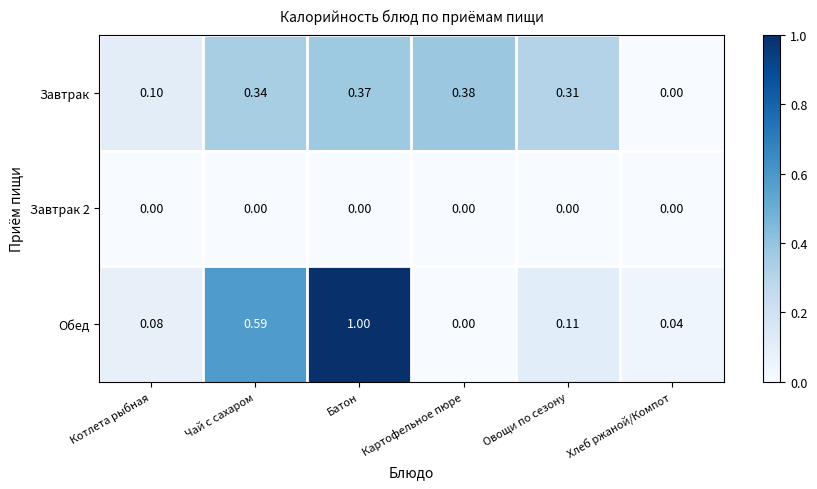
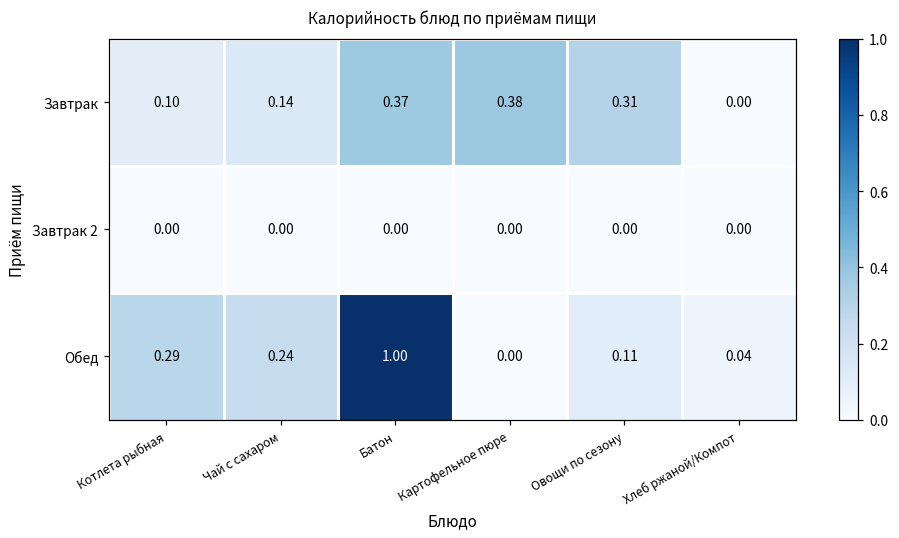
  {
    "Завтрак": {
      "Котлета рыбная": 0.10,
-     "Чай с сахаром": 0.34,
+     "Чай с сахаром": 0.14,
      "Батон": 0.37,
      "Картофельное пюре": 0.38,
      "Овощи по сезону": 0.31,
      "Хлеб ржаной/Компот": 0.00
    },
    "Завтрак 2": {
      "Котлета рыбная": 0.00,
      "Чай с сахаром": 0.00,
      "Батон": 0.00,
      "Картофельное пюре": 0.00,
      "Овощи по сезону": 0.00,
      "Хлеб ржаной/Компот": 0.00
    },
    "Обед": {
-     "Котлета рыбная": 0.08,
-     "Чай с сахаром": 0.59,
+     "Котлета рыбная": 0.29,
+     "Чай с сахаром": 0.24,
      "Батон": 1.00,
      "Картофельное пюре": 0.00,
      "Овощи по сезону": 0.11,
      "Хлеб ржаной/Компот": 0.04
    }
  }
